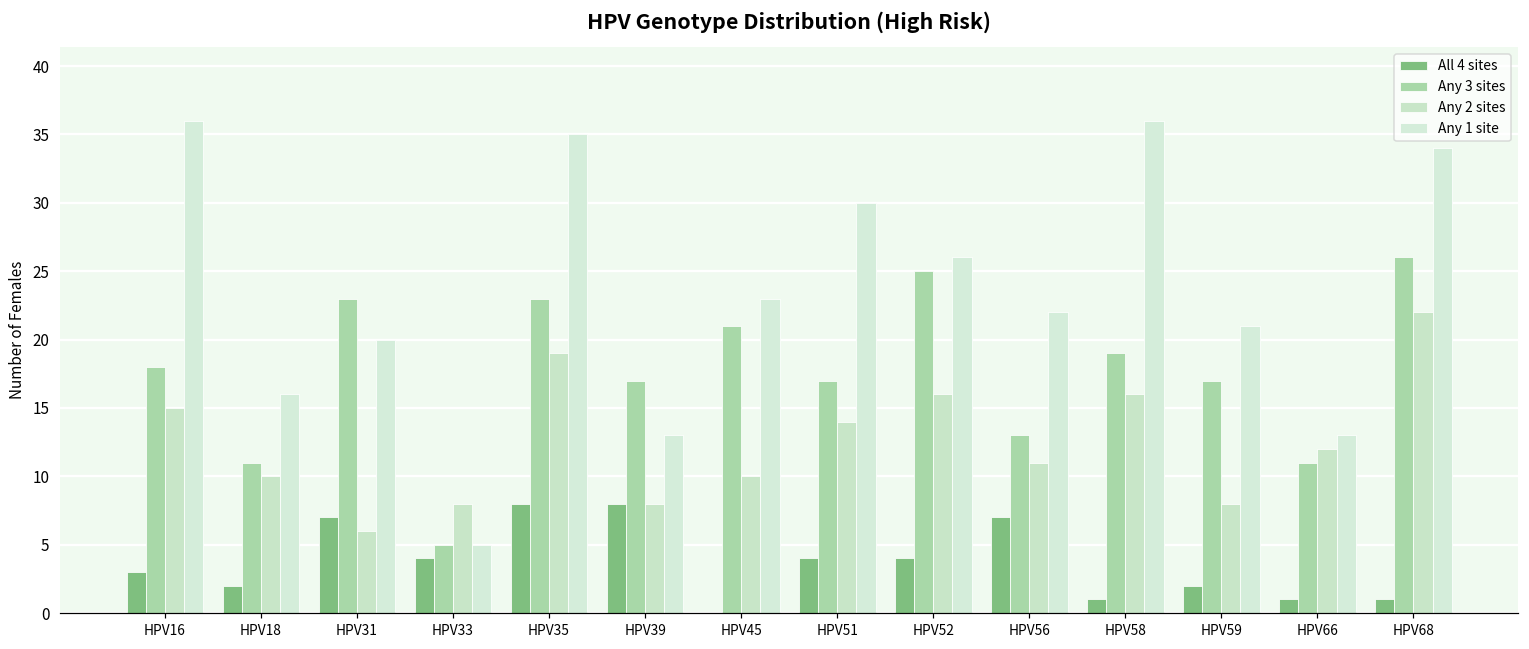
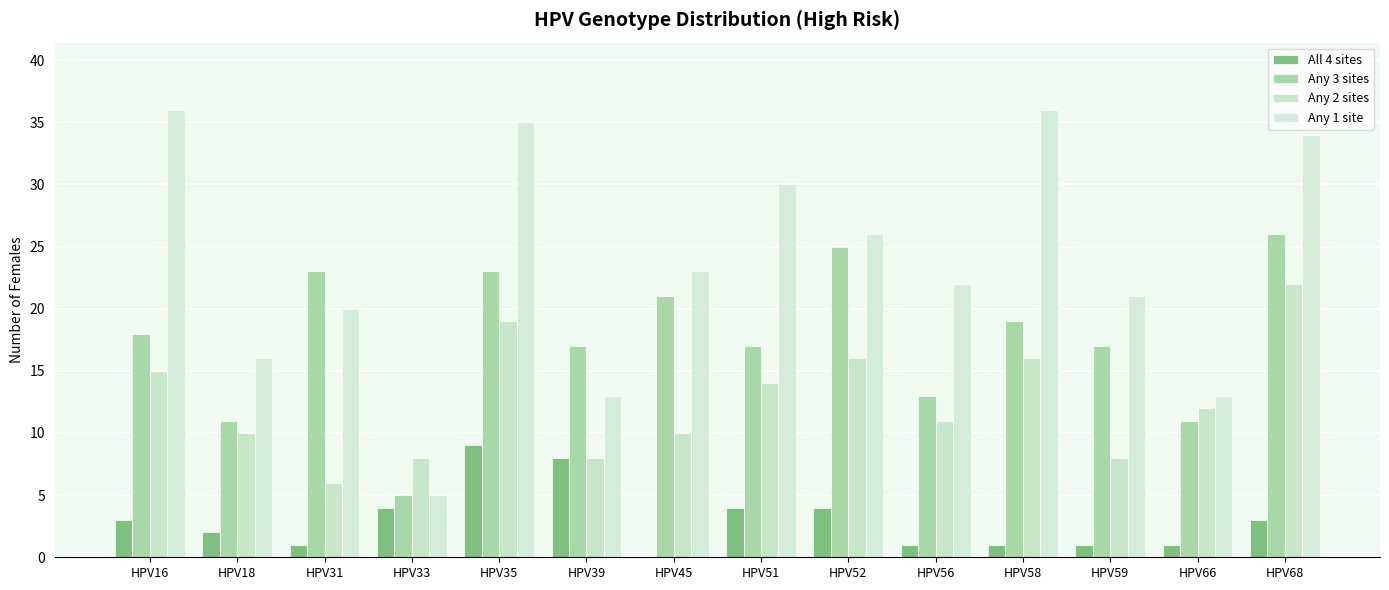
  {
    "All 4 sites": {
      "HPV16": 3,
      "HPV18": 2,
-     "HPV31": 7,
+     "HPV31": 1,
      "HPV33": 4,
-     "HPV35": 8,
+     "HPV35": 9,
      "HPV39": 8,
      "HPV45": 0,
      "HPV51": 4,
      "HPV52": 4,
-     "HPV56": 7,
+     "HPV56": 1,
      "HPV58": 1,
-     "HPV59": 2,
+     "HPV59": 1,
      "HPV66": 1,
-     "HPV68": 1
+     "HPV68": 3
    }
  }
